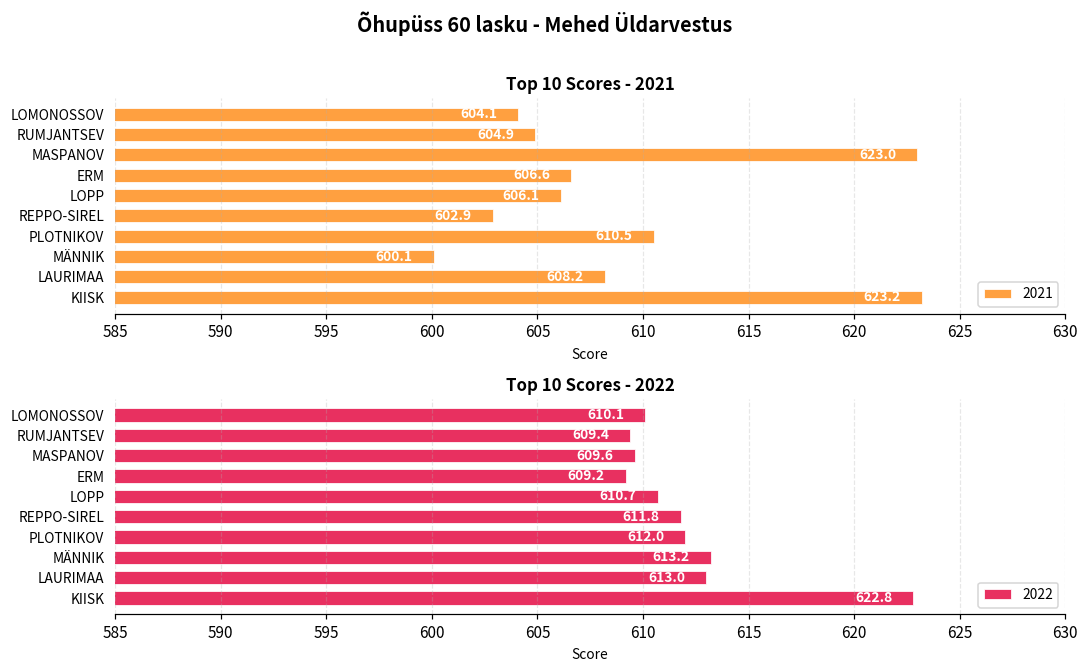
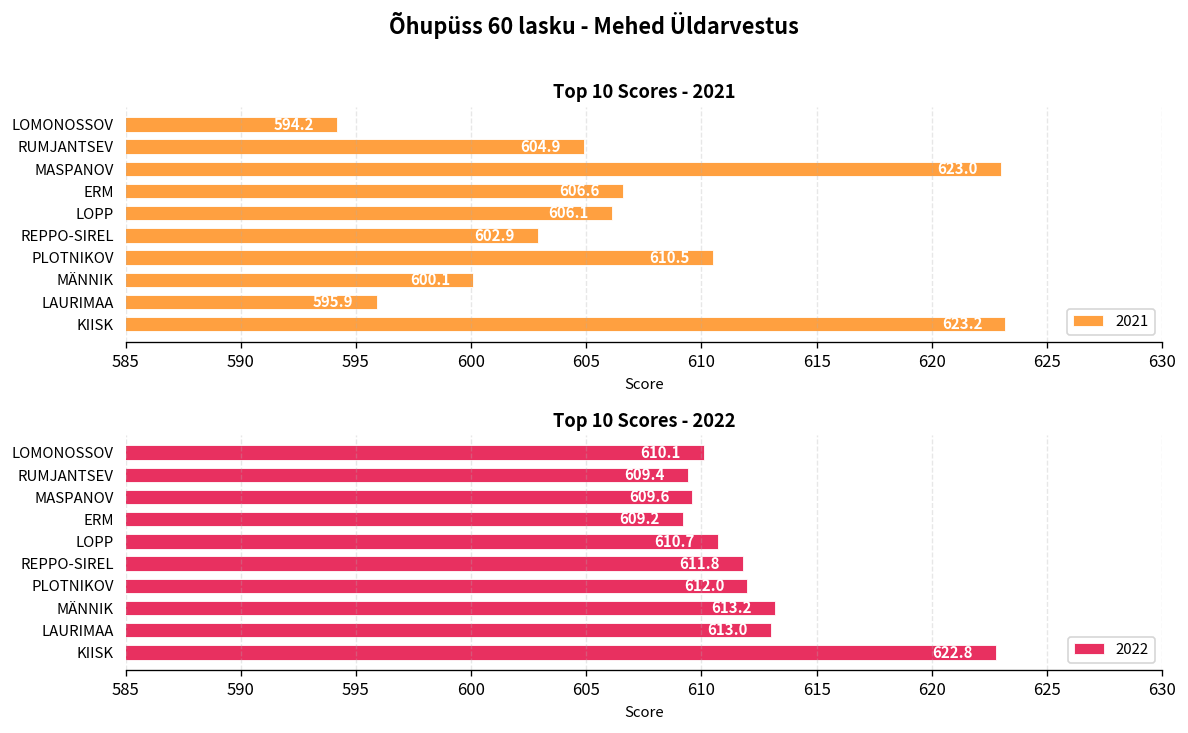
  {
    "Top 10 Scores - 2021": {
-     "LOMONOSSOV": 604.1,
+     "LOMONOSSOV": 594.2,
      "RUMJANTSEV": 604.9,
      "MASPANOV": 623.0,
      "ERM": 606.6,
      "LOPP": 606.1,
      "REPPO-SIREL": 602.9,
      "PLOTNIKOV": 610.5,
      "MÄNNIK": 600.1,
-     "LAURIMAA": 608.2,
+     "LAURIMAA": 595.9,
      "KIISK": 623.2
    },
    "Top 10 Scores - 2022": {
      "LOMONOSSOV": 610.1,
      "RUMJANTSEV": 609.4,
      "MASPANOV": 609.6,
      "ERM": 609.2,
      "LOPP": 610.7,
      "REPPO-SIREL": 611.8,
      "PLOTNIKOV": 612.0,
      "MÄNNIK": 613.2,
      "LAURIMAA": 613.0,
      "KIISK": 622.8
    }
  }
